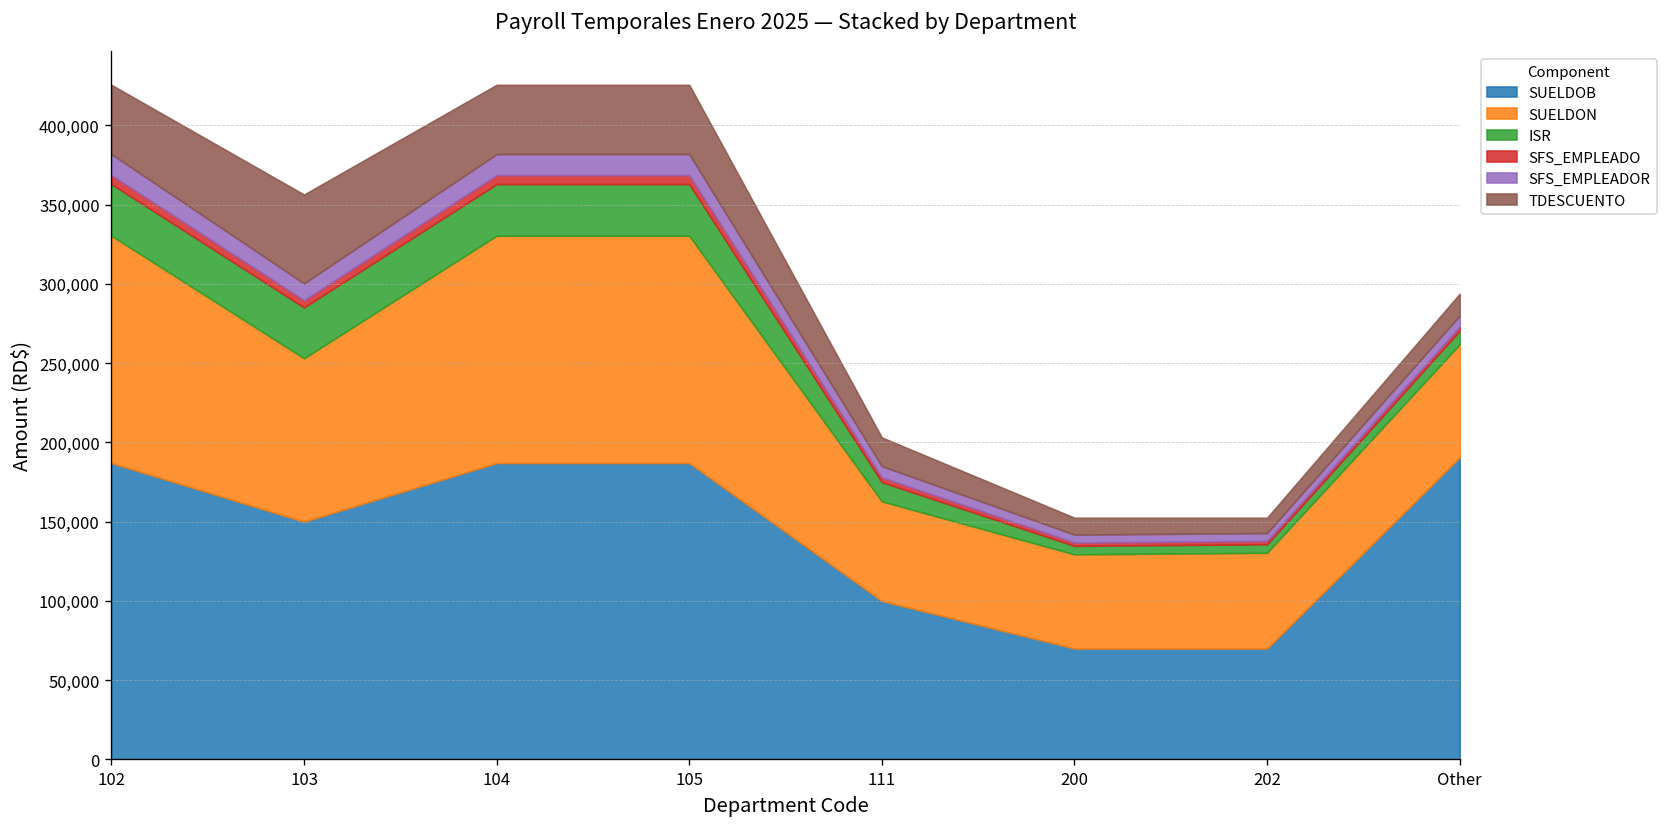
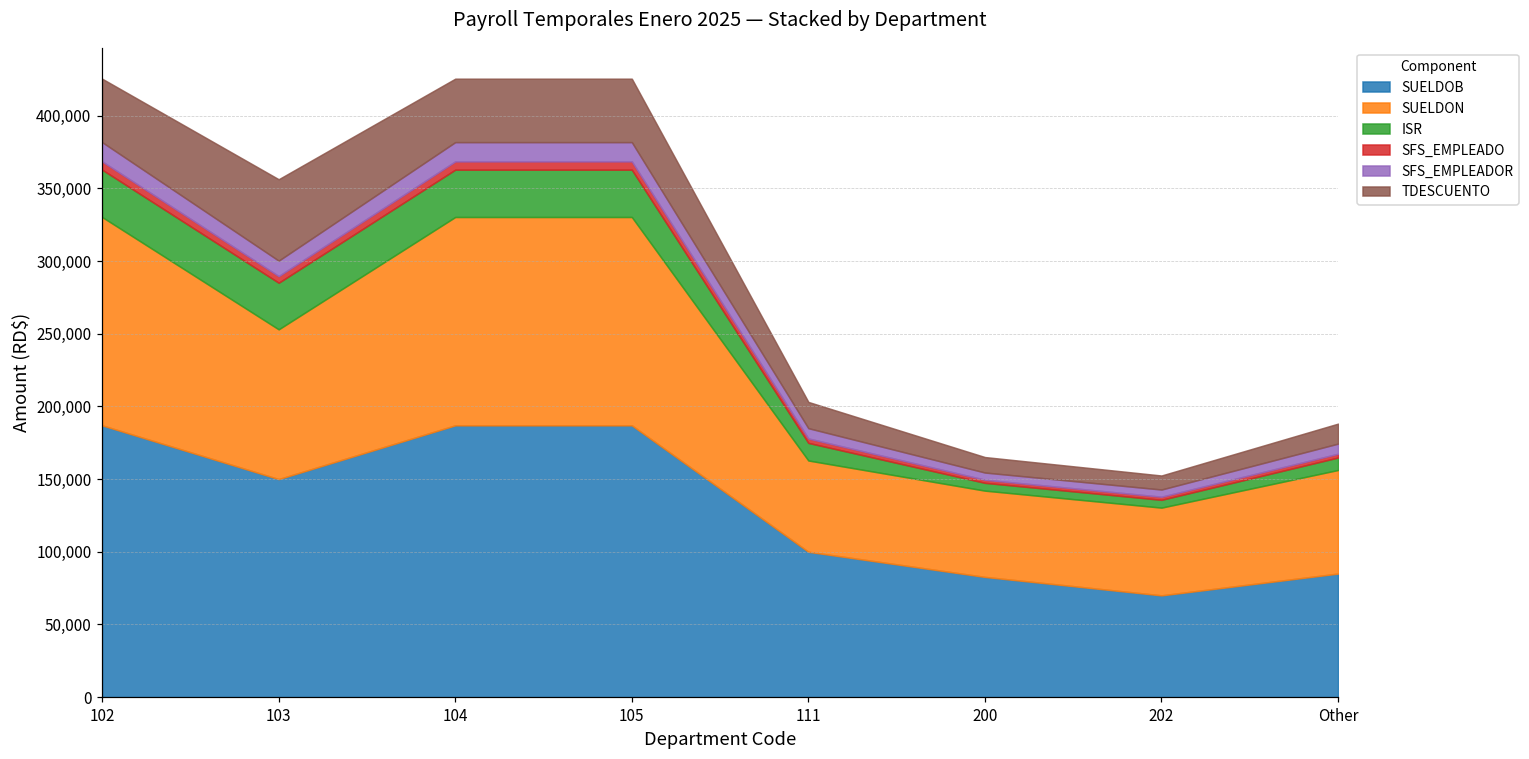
  {
    "SUELDOB": {
      "102": "187,000",
      "103": "150,000",
      "104": "187,000",
      "105": "187,000",
      "111": "100,000",
-     "200": "70,000",
+     "200": "83,000",
      "202": "70,000",
-     "Other": "191,000"
+     "Other": "85,000"
    },
    "SUELDON": {
      "102": "143,000",
      "103": "103,000",
      "104": "143,000",
      "105": "143,000",
      "111": "63,000",
      "200": "59,000",
      "202": "60,000",
      "Other": "71,000"
    },
    "ISR": {
      "102": "33,000",
      "103": "32,000",
      "104": "33,000",
      "105": "33,000",
      "111": "12,000",
      "200": "5,000",
      "202": "5,000",
      "Other": "9,000"
    },
    "SFS_EMPLEADO": {
      "102": "6,000",
      "103": "5,000",
      "104": "6,000",
      "105": "6,000",
      "111": "3,000",
      "200": "2,000",
      "202": "2,000",
      "Other": "3,000"
    },
    "SFS_EMPLEADOR": {
      "102": "13,000",
      "103": "11,000",
      "104": "13,000",
      "105": "13,000",
      "111": "7,000",
      "200": "5,000",
      "202": "5,000",
      "Other": "7,000"
    },
    "TDESCUENTO": {
      "102": "44,000",
      "103": "56,000",
      "104": "44,000",
      "105": "44,000",
      "111": "18,000",
      "200": "11,000",
      "202": "10,000",
      "Other": "14,000"
    }
  }
